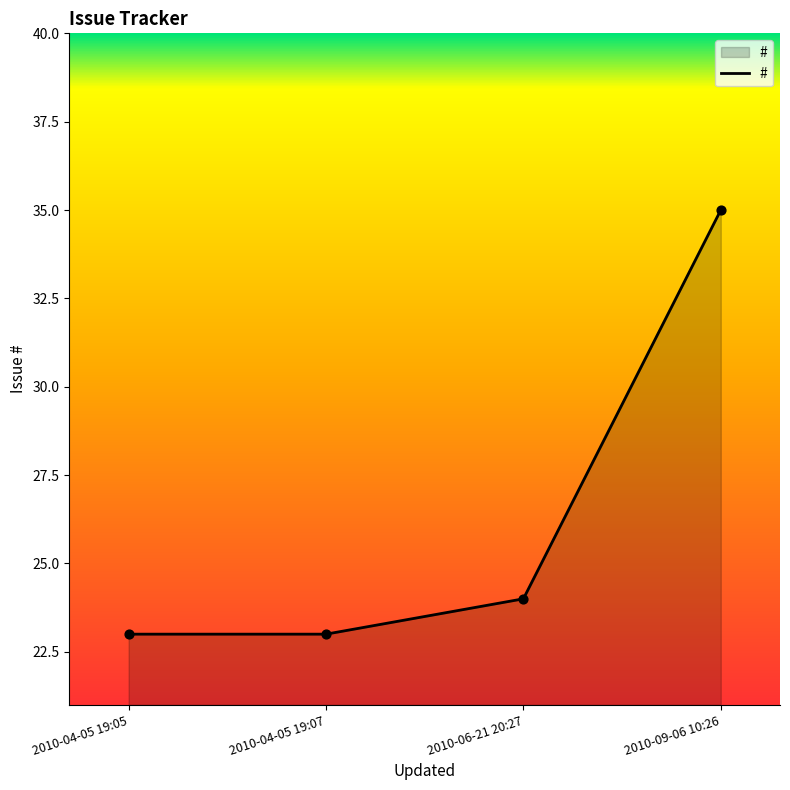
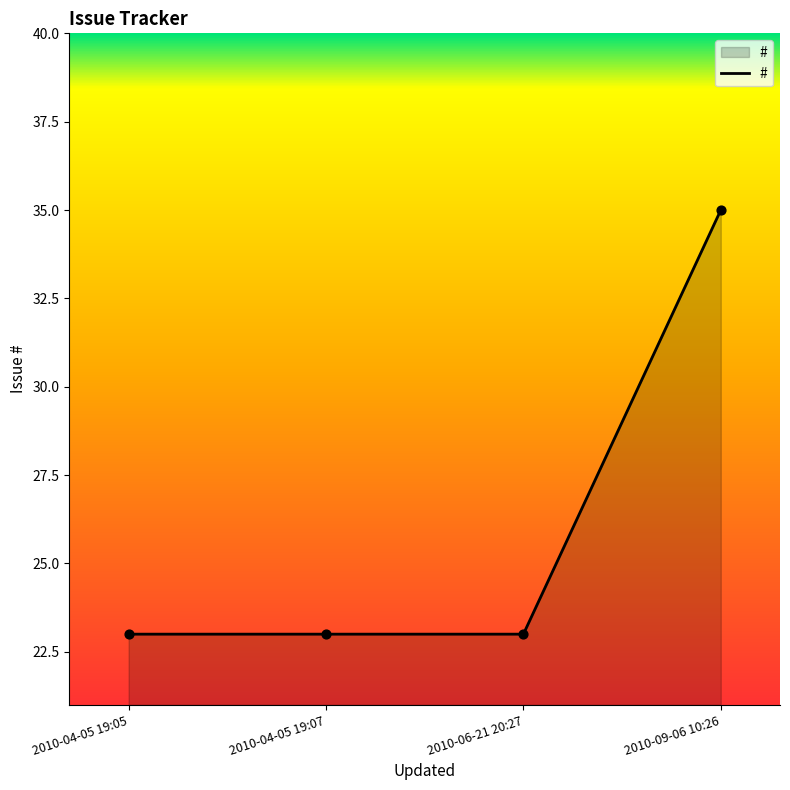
  {
    "2010-04-05 19:05": 23,
    "2010-04-05 19:07": 23,
-   "2010-06-21 20:27": 24,
+   "2010-06-21 20:27": 23,
    "2010-09-06 10:26": 35
  }
